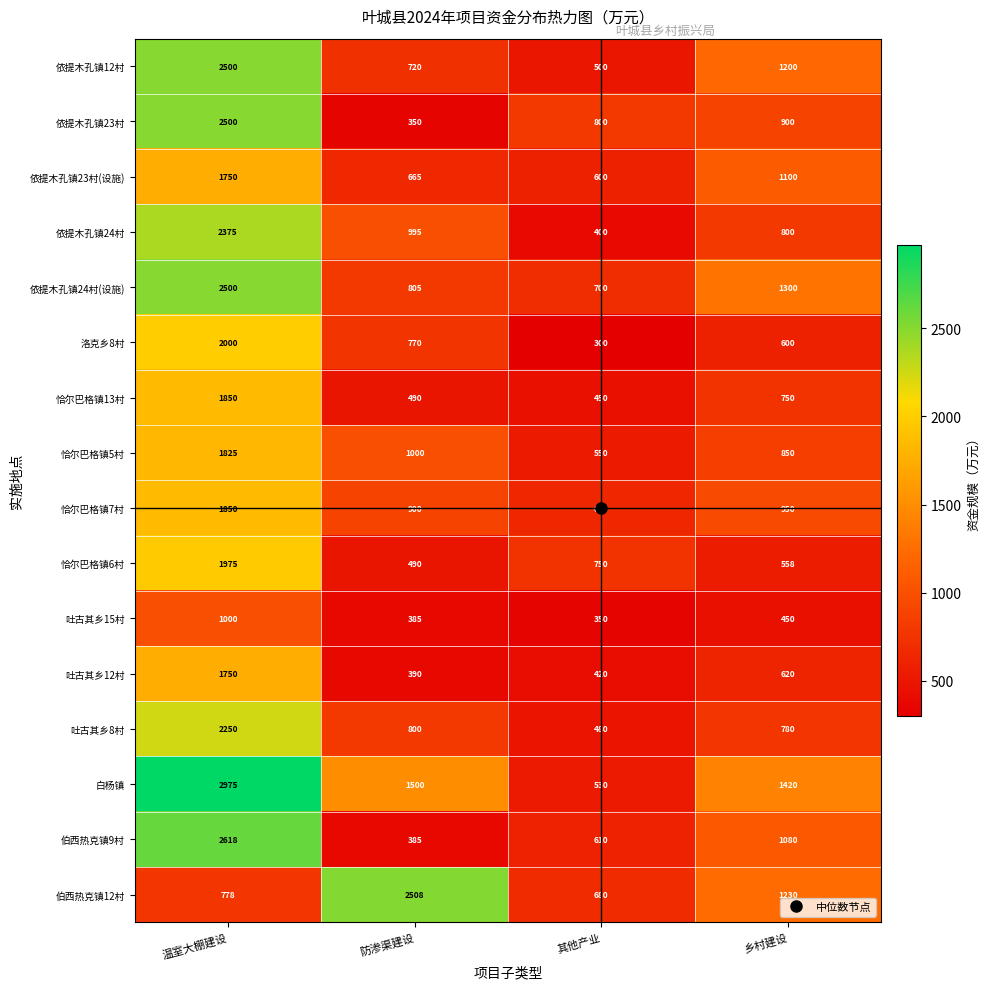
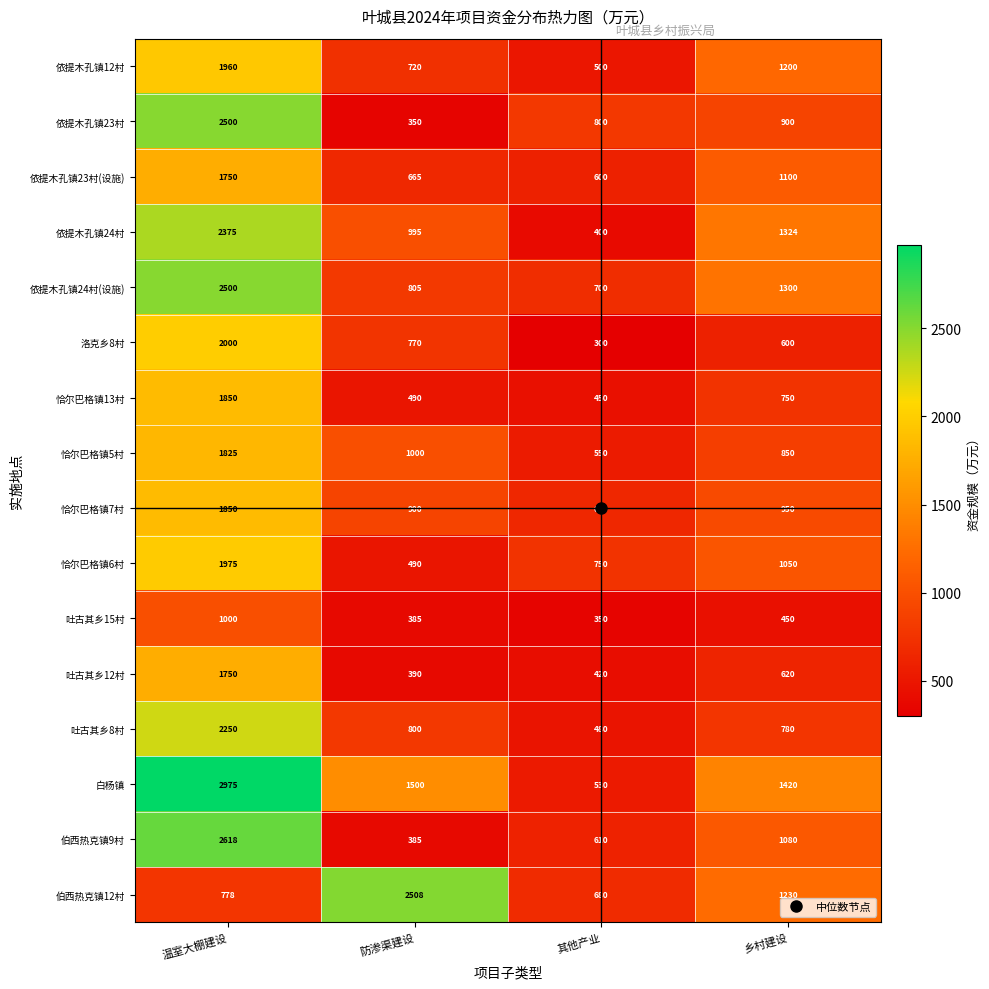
  {
    "依提木孔镇12村": {
-     "温室大棚建设": 2500,
+     "温室大棚建设": 1960,
      "防渗渠建设": 720,
      "其他产业": 500,
      "乡村建设": 1200
    },
    "依提木孔镇23村": {
      "温室大棚建设": 2500,
      "防渗渠建设": 350,
      "其他产业": 800,
      "乡村建设": 900
    },
    "依提木孔镇23村(设施)": {
      "温室大棚建设": 1750,
      "防渗渠建设": 665,
      "其他产业": 600,
      "乡村建设": 1100
    },
    "依提木孔镇24村": {
      "温室大棚建设": 2375,
      "防渗渠建设": 995,
      "其他产业": 400,
-     "乡村建设": 800
+     "乡村建设": 1324
    },
    "依提木孔镇24村(设施)": {
      "温室大棚建设": 2500,
      "防渗渠建设": 805,
      "其他产业": 700,
      "乡村建设": 1300
    },
    "洛克乡8村": {
      "温室大棚建设": 2000,
      "防渗渠建设": 770,
      "其他产业": 300,
      "乡村建设": 600
    },
    "恰尔巴格镇13村": {
      "温室大棚建设": 1850,
      "防渗渠建设": 490,
      "其他产业": 450,
      "乡村建设": 750
    },
    "恰尔巴格镇5村": {
      "温室大棚建设": 1825,
      "防渗渠建设": 1000,
      "其他产业": 550,
      "乡村建设": 850
    },
    "恰尔巴格镇7村": {
      "温室大棚建设": 1850,
      "防渗渠建设": 900,
      "乡村建设": 950
    },
    "恰尔巴格镇6村": {
      "温室大棚建设": 1975,
      "防渗渠建设": 490,
      "其他产业": 750,
-     "乡村建设": 558
+     "乡村建设": 1050
    },
    "吐古其乡15村": {
      "温室大棚建设": 1000,
      "防渗渠建设": 385,
      "其他产业": 350,
      "乡村建设": 450
    },
    "吐古其乡12村": {
      "温室大棚建设": 1750,
      "防渗渠建设": 390,
      "其他产业": 420,
      "乡村建设": 620
    },
    "吐古其乡8村": {
      "温室大棚建设": 2250,
      "防渗渠建设": 800,
      "其他产业": 480,
      "乡村建设": 780
    },
    "白杨镇": {
      "温室大棚建设": 2975,
      "防渗渠建设": 1500,
      "其他产业": 530,
      "乡村建设": 1420
    },
    "伯西热克镇9村": {
      "温室大棚建设": 2618,
      "防渗渠建设": 385,
      "其他产业": 610,
      "乡村建设": 1080
    },
    "伯西热克镇12村": {
      "温室大棚建设": 778,
      "防渗渠建设": 2508,
      "其他产业": 680
    }
  }
